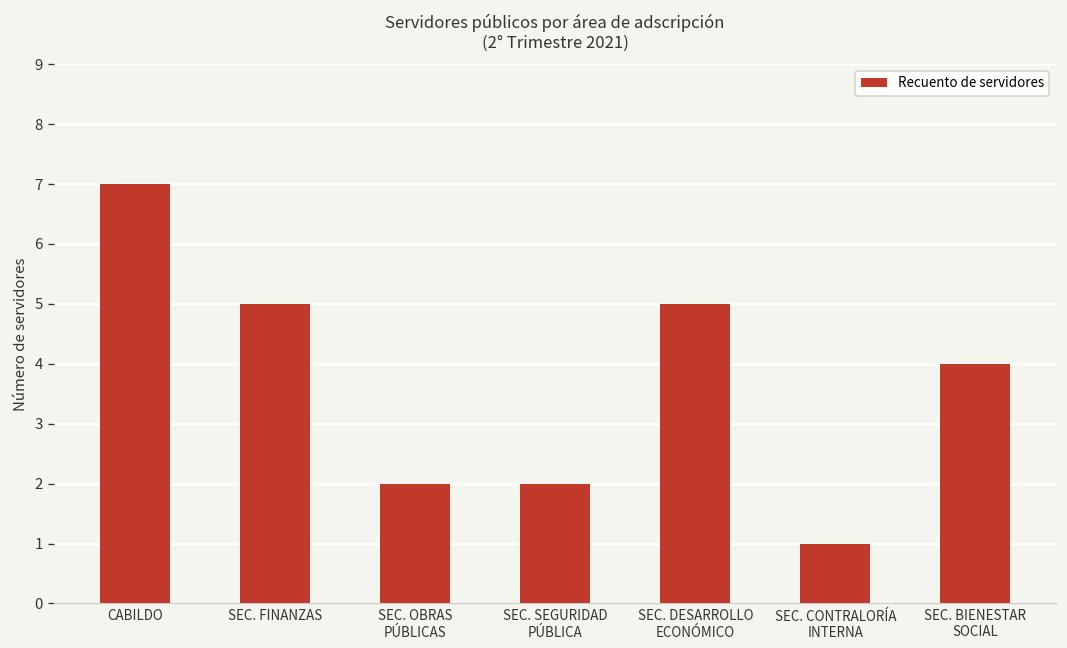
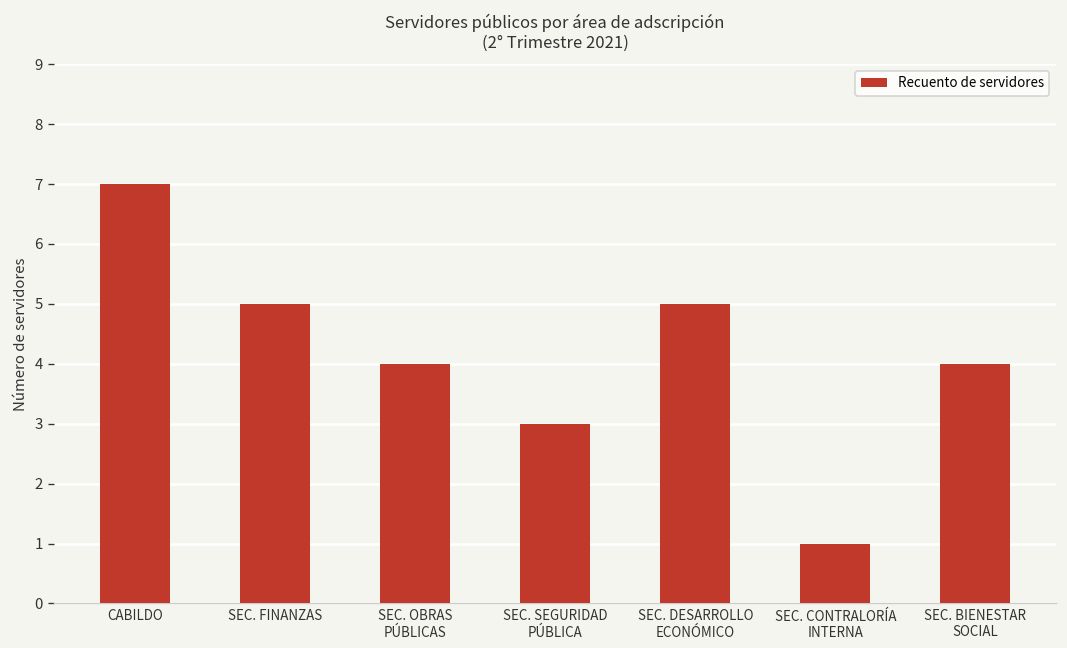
  {
    "CABILDO": 7,
    "SEC. FINANZAS": 5,
-   "SEC. OBRAS PÚBLICAS": 2,
-   "SEC. SEGURIDAD PÚBLICA": 2,
+   "SEC. OBRAS PÚBLICAS": 4,
+   "SEC. SEGURIDAD PÚBLICA": 3,
    "SEC. DESARROLLO ECONÓMICO": 5,
    "SEC. CONTRALORÍA INTERNA": 1,
    "SEC. BIENESTAR SOCIAL": 4
  }
